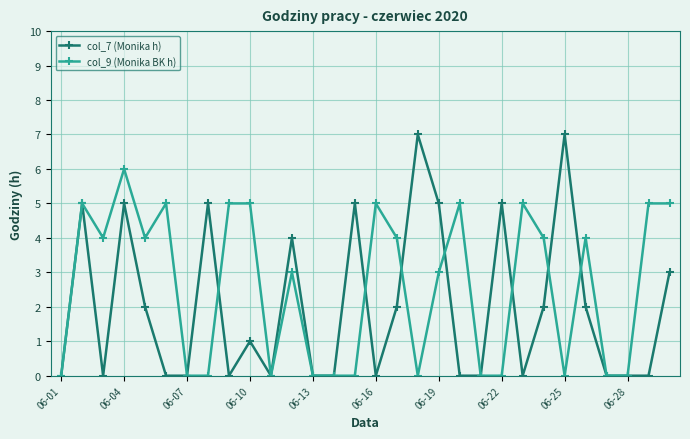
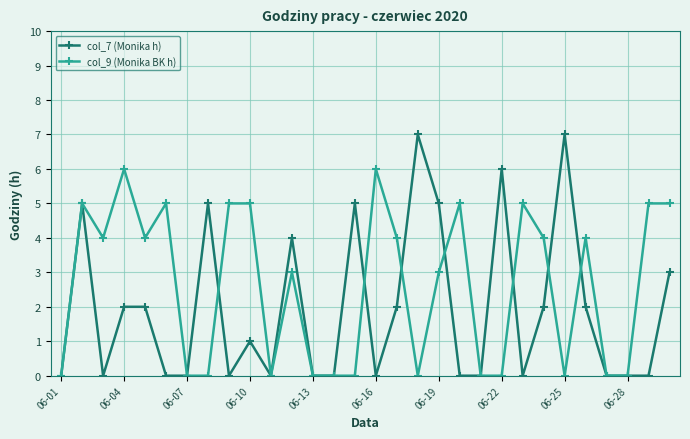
  {
    "col_7 (Monika h)": {
-     "06-04": 5,
+     "06-04": 2,
      "06-10": 1,
      "06-16": 0,
      "06-19": 5,
-     "06-22": 5,
+     "06-22": 6,
      "06-25": 7
    },
    "col_9 (Monika BK h)": {
      "06-04": 6,
      "06-10": 5,
-     "06-16": 5,
+     "06-16": 6,
      "06-19": 3,
      "06-22": 0,
      "06-25": 0
    }
  }
